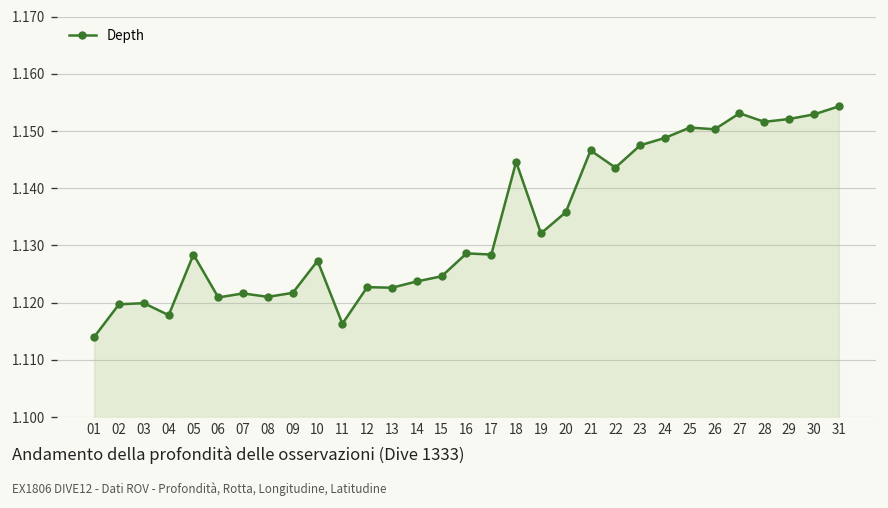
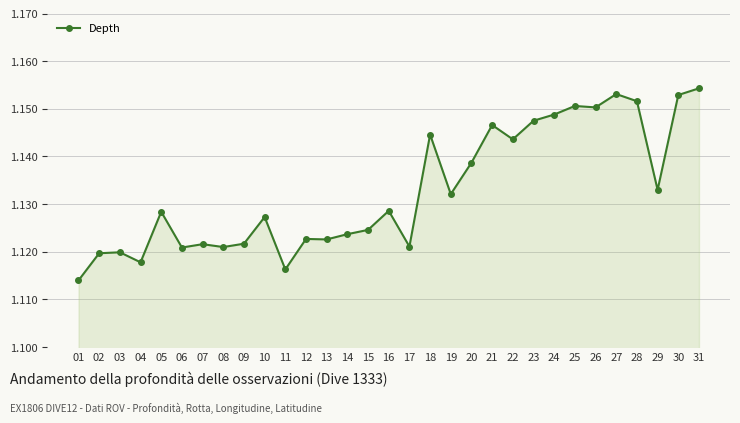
  {
    "01": 1.114,
    "02": 1.120,
    "03": 1.120,
    "04": 1.118,
    "05": 1.128,
    "06": 1.121,
    "07": 1.122,
    "08": 1.121,
    "09": 1.122,
    "10": 1.127,
    "11": 1.116,
    "12": 1.123,
    "13": 1.123,
    "14": 1.124,
    "15": 1.125,
    "16": 1.129,
-   "17": 1.128,
+   "17": 1.121,
    "18": 1.145,
    "19": 1.132,
-   "20": 1.136,
+   "20": 1.139,
    "21": 1.147,
    "22": 1.144,
    "23": 1.148,
    "24": 1.149,
    "25": 1.151,
    "26": 1.150,
    "27": 1.153,
    "28": 1.152,
-   "29": 1.152,
+   "29": 1.133,
    "30": 1.153,
    "31": 1.154
  }
